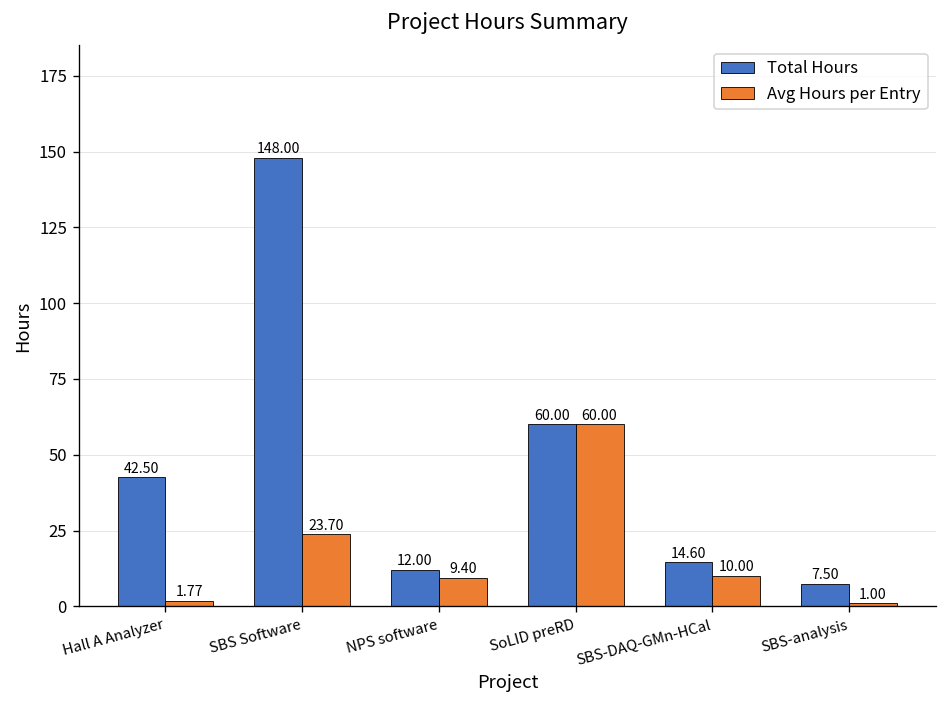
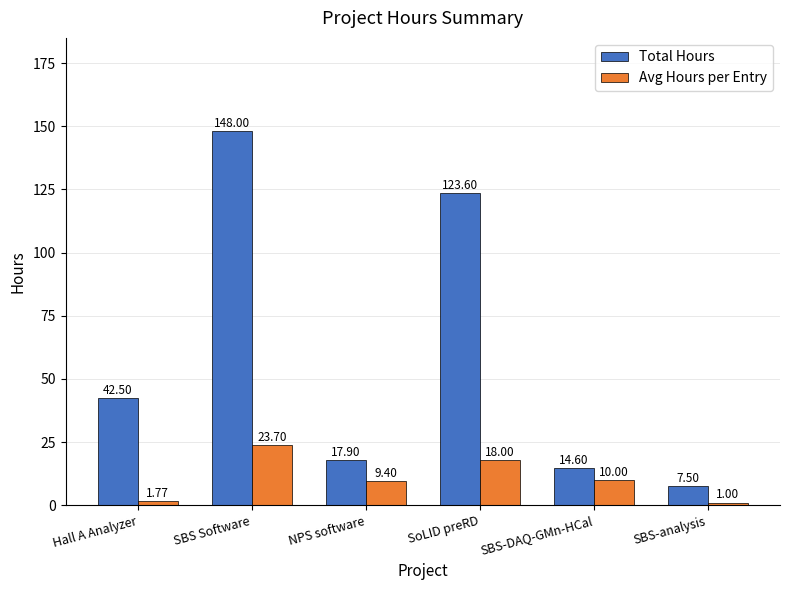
  {
    "Total Hours": {
      "Hall A Analyzer": 42.50,
      "SBS Software": 148.00,
-     "NPS software": 12.00,
-     "SoLID preRD": 60.00,
+     "NPS software": 17.90,
+     "SoLID preRD": 123.60,
      "SBS-DAQ-GMn-HCal": 14.60,
      "SBS-analysis": 7.50
    },
    "Avg Hours per Entry": {
      "Hall A Analyzer": 1.77,
      "SBS Software": 23.70,
      "NPS software": 9.40,
-     "SoLID preRD": 60.00,
+     "SoLID preRD": 18.00,
      "SBS-DAQ-GMn-HCal": 10.00,
      "SBS-analysis": 1.00
    }
  }
